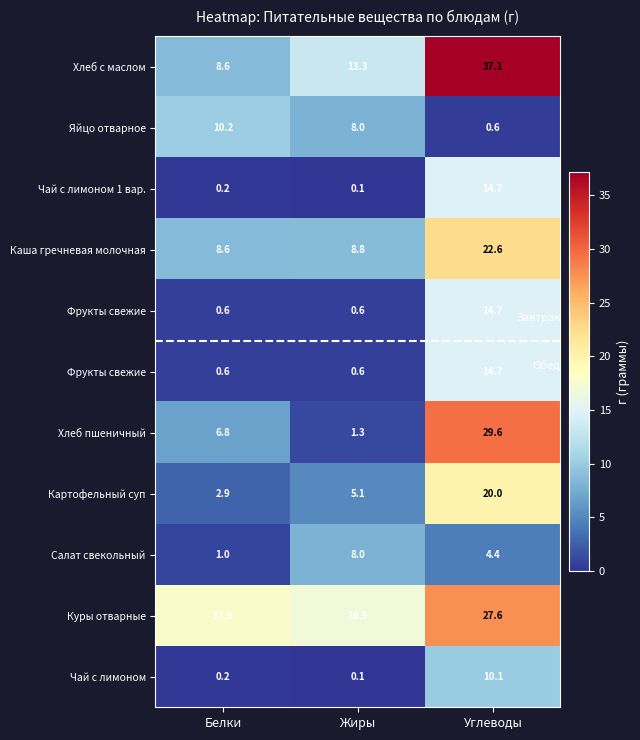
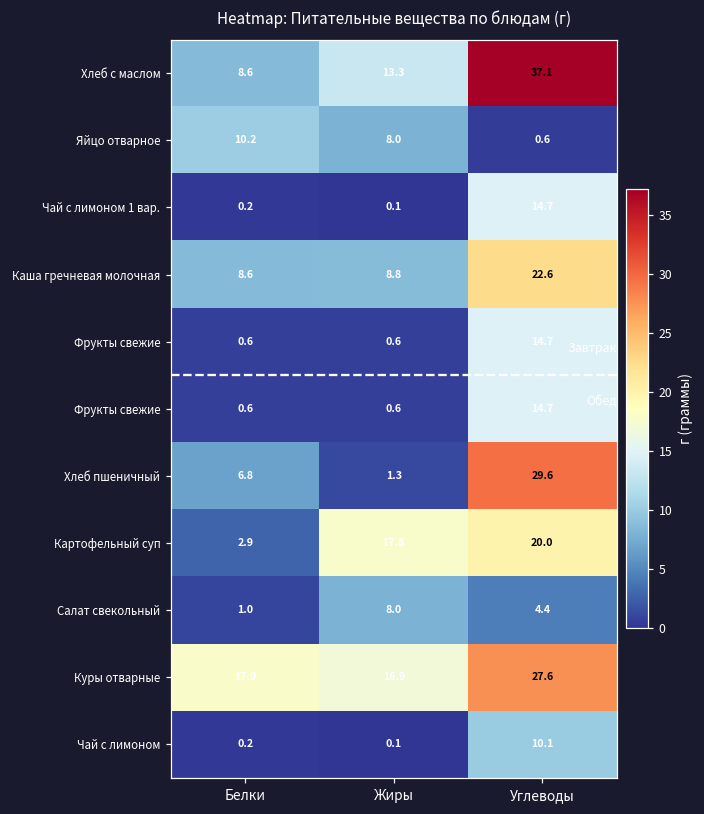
  {
    "Хлеб с маслом": {
      "Белки": 8.6,
      "Жиры": 13.3,
      "Углеводы": 37.1
    },
    "Яйцо отварное": {
      "Белки": 10.2,
      "Жиры": 8.0,
      "Углеводы": 0.6
    },
    "Чай с лимоном 1 вар.": {
      "Белки": 0.2,
      "Жиры": 0.1
    },
    "Каша гречневая молочная": {
      "Белки": 8.6,
      "Жиры": 8.8,
      "Углеводы": 22.6
    },
    "Хлеб пшеничный": {
      "Белки": 6.8,
      "Жиры": 1.3,
      "Углеводы": 29.6
    },
    "Картофельный суп": {
      "Белки": 2.9,
-     "Жиры": 5.1,
+     "Жиры": 17.8,
      "Углеводы": 20.0
    },
    "Салат свекольный": {
      "Белки": 1.0,
      "Жиры": 8.0,
      "Углеводы": 4.4
    },
    "Куры отварные": {
      "Белки": 17.9,
      "Углеводы": 27.6
    },
    "Чай с лимоном": {
      "Белки": 0.2,
      "Жиры": 0.1,
      "Углеводы": 10.1
    }
  }
